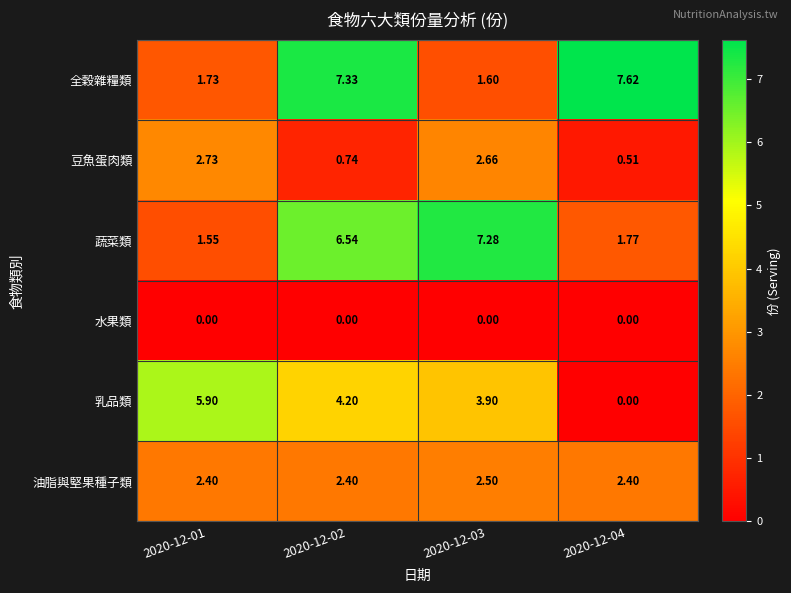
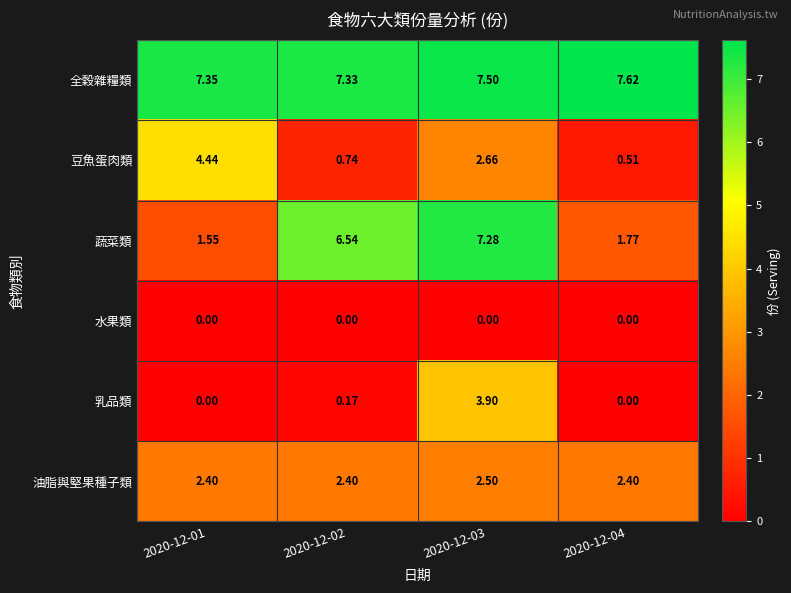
  {
    "全穀雜糧類": {
-     "2020-12-01": 1.73,
+     "2020-12-01": 7.35,
      "2020-12-02": 7.33,
-     "2020-12-03": 1.60,
+     "2020-12-03": 7.50,
      "2020-12-04": 7.62
    },
    "豆魚蛋肉類": {
-     "2020-12-01": 2.73,
+     "2020-12-01": 4.44,
      "2020-12-02": 0.74,
      "2020-12-03": 2.66,
      "2020-12-04": 0.51
    },
    "蔬菜類": {
      "2020-12-01": 1.55,
      "2020-12-02": 6.54,
      "2020-12-03": 7.28,
      "2020-12-04": 1.77
    },
    "水果類": {
      "2020-12-01": 0.00,
      "2020-12-02": 0.00,
      "2020-12-03": 0.00,
      "2020-12-04": 0.00
    },
    "乳品類": {
-     "2020-12-01": 5.90,
-     "2020-12-02": 4.20,
+     "2020-12-01": 0.00,
+     "2020-12-02": 0.17,
      "2020-12-03": 3.90,
      "2020-12-04": 0.00
    },
    "油脂與堅果種子類": {
      "2020-12-01": 2.40,
      "2020-12-02": 2.40,
      "2020-12-03": 2.50,
      "2020-12-04": 2.40
    }
  }
